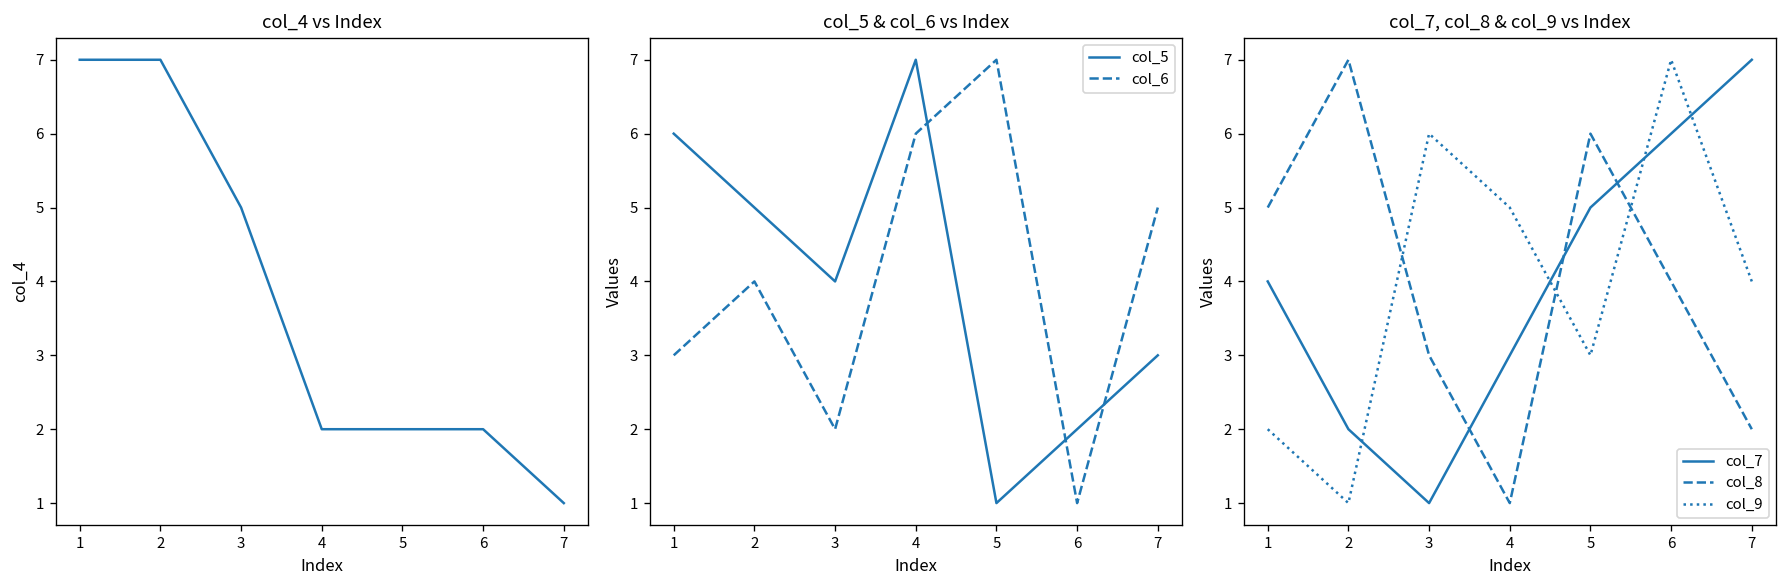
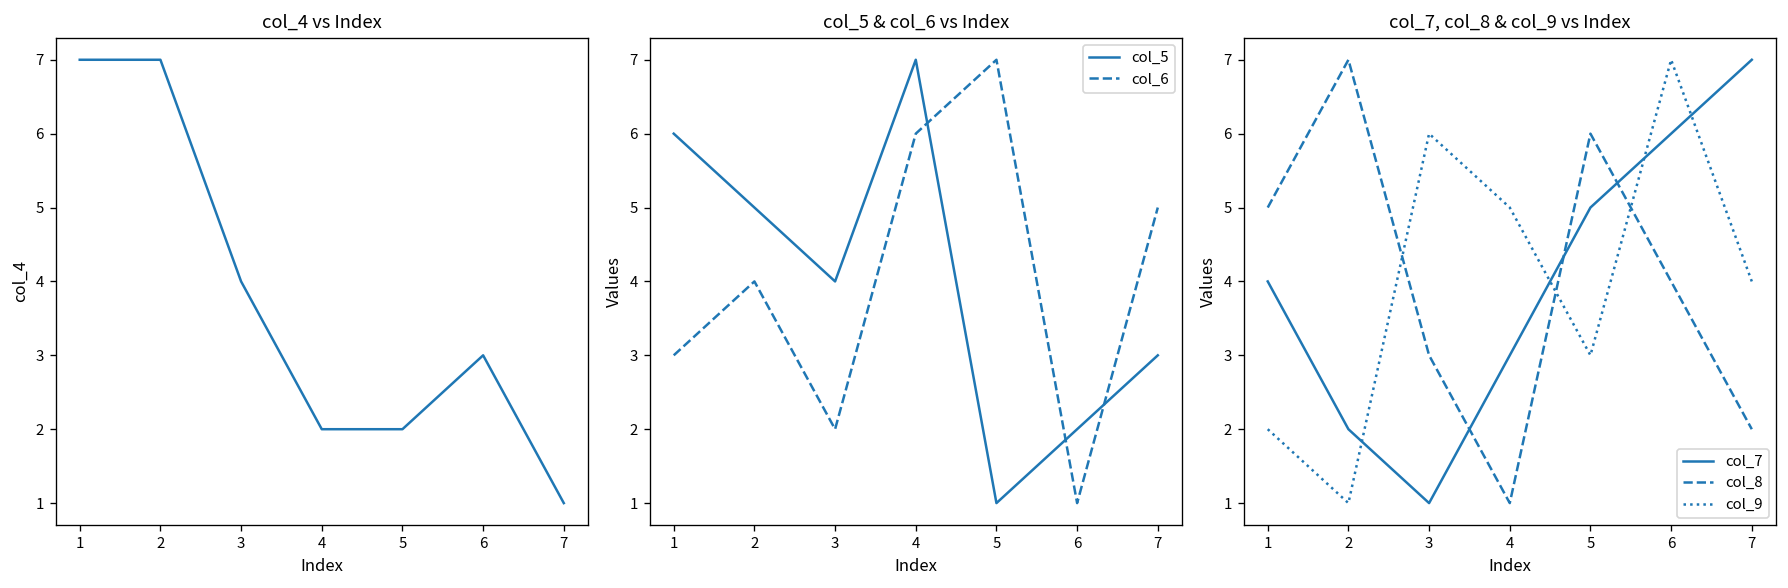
  {
    "col_4 vs Index": {
      "1": 7,
      "2": 7,
-     "3": 5,
+     "3": 4,
      "4": 2,
      "5": 2,
-     "6": 2,
+     "6": 3,
      "7": 1
    }
  }
